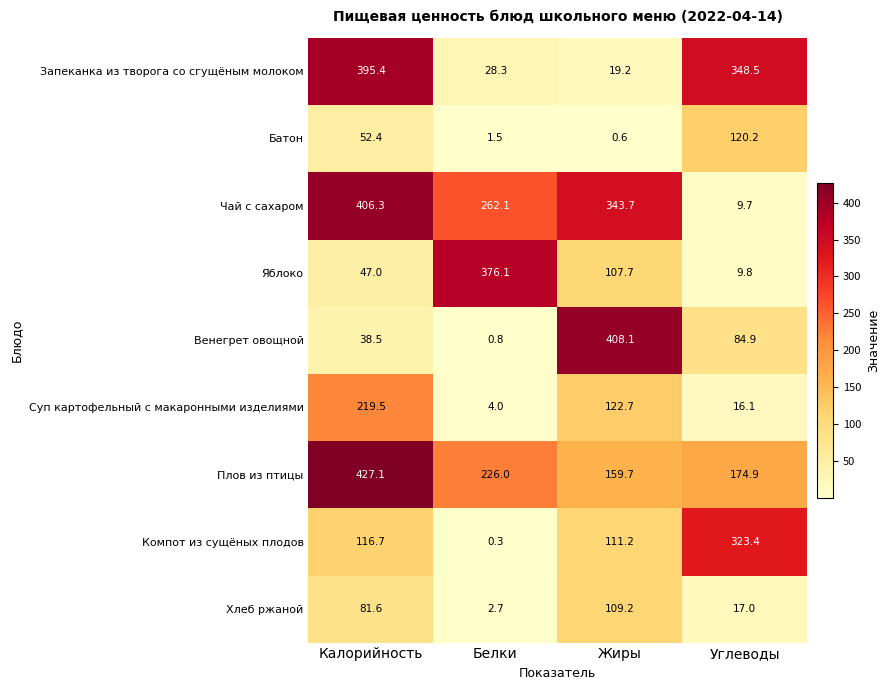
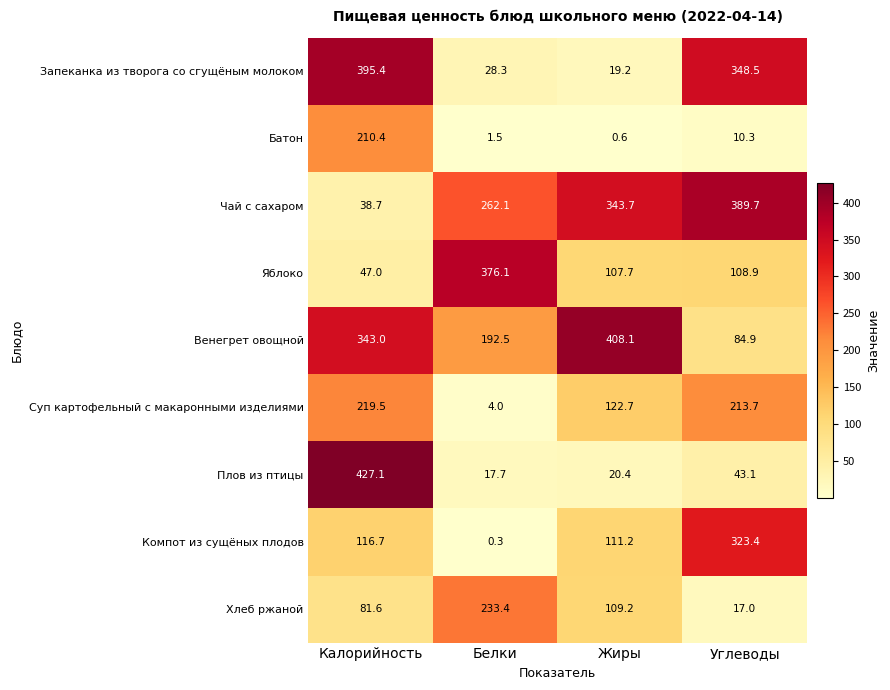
  {
    "Запеканка из творога со сгущёным молоком": {
      "Калорийность": 395.4,
      "Белки": 28.3,
      "Жиры": 19.2,
      "Углеводы": 348.5
    },
    "Батон": {
-     "Калорийность": 52.4,
+     "Калорийность": 210.4,
      "Белки": 1.5,
      "Жиры": 0.6,
-     "Углеводы": 120.2
+     "Углеводы": 10.3
    },
    "Чай с сахаром": {
-     "Калорийность": 406.3,
+     "Калорийность": 38.7,
      "Белки": 262.1,
      "Жиры": 343.7,
-     "Углеводы": 9.7
+     "Углеводы": 389.7
    },
    "Яблоко": {
      "Калорийность": 47.0,
      "Белки": 376.1,
      "Жиры": 107.7,
-     "Углеводы": 9.8
+     "Углеводы": 108.9
    },
    "Венегрет овощной": {
-     "Калорийность": 38.5,
-     "Белки": 0.8,
+     "Калорийность": 343.0,
+     "Белки": 192.5,
      "Жиры": 408.1,
      "Углеводы": 84.9
    },
    "Суп картофельный с макаронными изделиями": {
      "Калорийность": 219.5,
      "Белки": 4.0,
      "Жиры": 122.7,
-     "Углеводы": 16.1
+     "Углеводы": 213.7
    },
    "Плов из птицы": {
      "Калорийность": 427.1,
-     "Белки": 226.0,
-     "Жиры": 159.7,
-     "Углеводы": 174.9
+     "Белки": 17.7,
+     "Жиры": 20.4,
+     "Углеводы": 43.1
    },
    "Компот из сущёных плодов": {
      "Калорийность": 116.7,
      "Белки": 0.3,
      "Жиры": 111.2,
      "Углеводы": 323.4
    },
    "Хлеб ржаной": {
      "Калорийность": 81.6,
-     "Белки": 2.7,
+     "Белки": 233.4,
      "Жиры": 109.2,
      "Углеводы": 17.0
    }
  }
